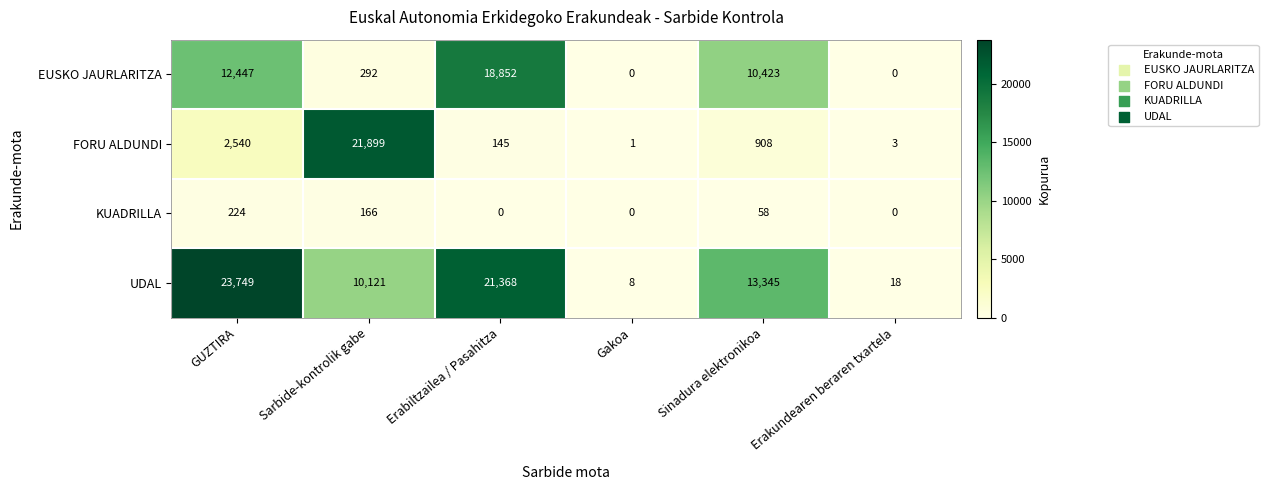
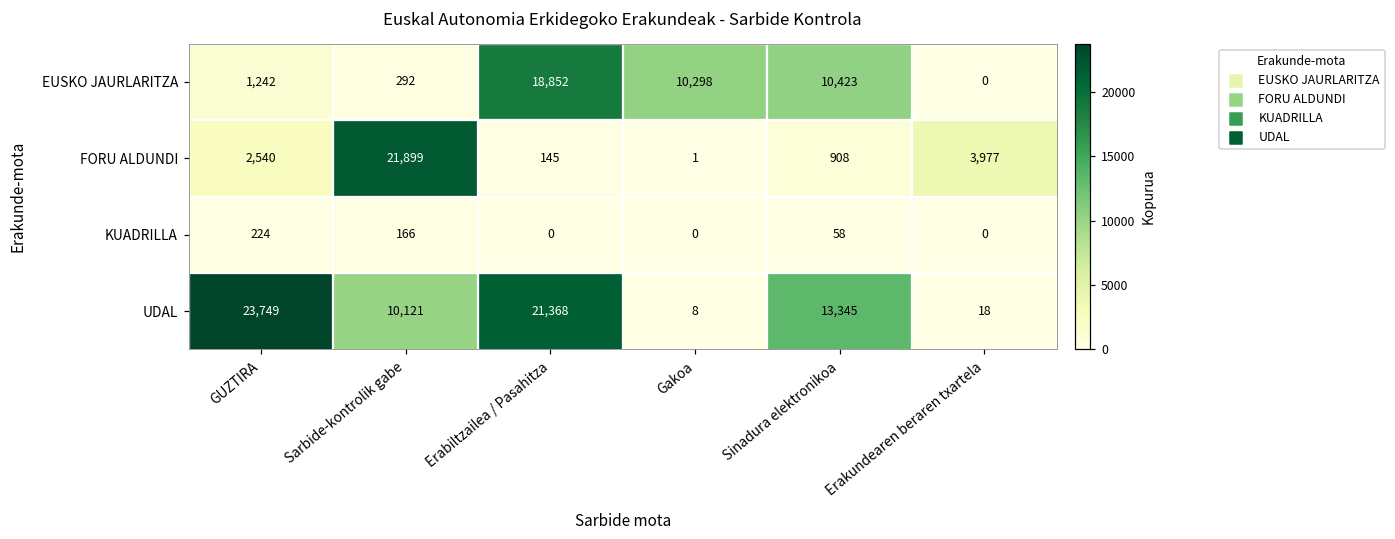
  {
    "EUSKO JAURLARITZA": {
-     "GUZTIRA": "12,447",
+     "GUZTIRA": "1,242",
      "Sarbide-kontrolik gabe": "292",
      "Erabiltzailea / Pasahitza": "18,852",
-     "Gakoa": "0",
+     "Gakoa": "10,298",
      "Sinadura elektronikoa": "10,423",
      "Erakundearen beraren txartela": "0"
    },
    "FORU ALDUNDI": {
      "GUZTIRA": "2,540",
      "Sarbide-kontrolik gabe": "21,899",
      "Erabiltzailea / Pasahitza": "145",
      "Gakoa": "1",
      "Sinadura elektronikoa": "908",
-     "Erakundearen beraren txartela": "3"
+     "Erakundearen beraren txartela": "3,977"
    },
    "KUADRILLA": {
      "GUZTIRA": "224",
      "Sarbide-kontrolik gabe": "166",
      "Erabiltzailea / Pasahitza": "0",
      "Gakoa": "0",
      "Sinadura elektronikoa": "58",
      "Erakundearen beraren txartela": "0"
    },
    "UDAL": {
      "GUZTIRA": "23,749",
      "Sarbide-kontrolik gabe": "10,121",
      "Erabiltzailea / Pasahitza": "21,368",
      "Gakoa": "8",
      "Sinadura elektronikoa": "13,345",
      "Erakundearen beraren txartela": "18"
    }
  }
